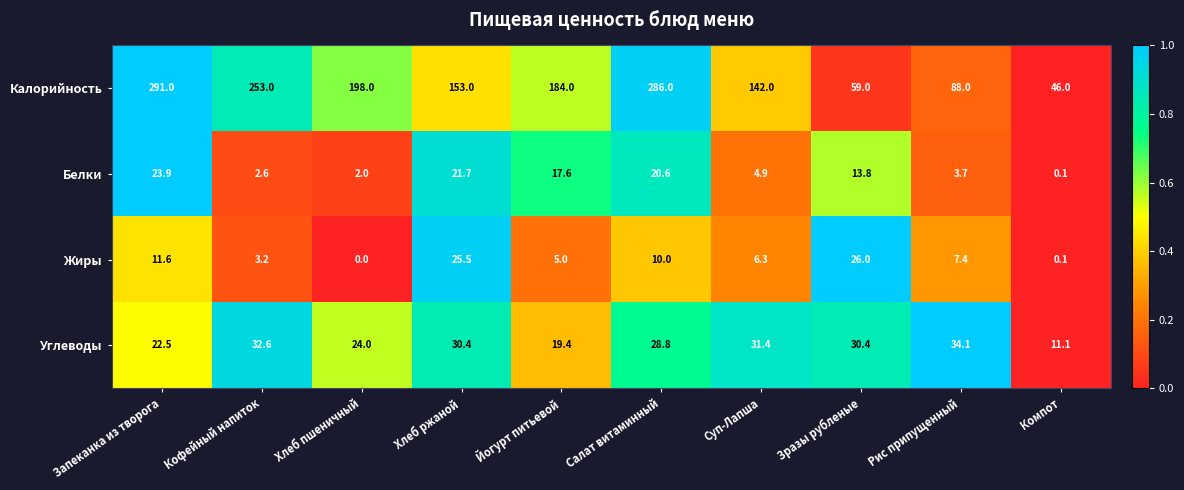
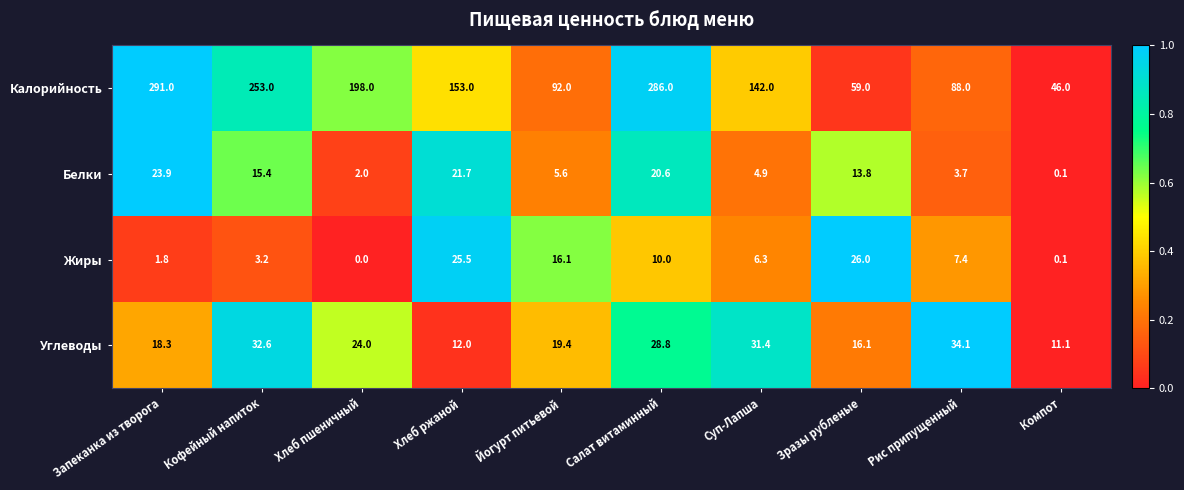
  {
    "Калорийность": {
      "Запеканка из творога": 291.0,
      "Кофейный напиток": 253.0,
      "Хлеб пшеничный": 198.0,
      "Хлеб ржаной": 153.0,
-     "Йогурт питьевой": 184.0,
+     "Йогурт питьевой": 92.0,
      "Салат витаминный": 286.0,
      "Суп-Лапша": 142.0,
      "Зразы рубленые": 59.0,
      "Рис припущенный": 88.0,
      "Компот": 46.0
    },
    "Белки": {
      "Запеканка из творога": 23.9,
-     "Кофейный напиток": 2.6,
+     "Кофейный напиток": 15.4,
      "Хлеб пшеничный": 2.0,
      "Хлеб ржаной": 21.7,
-     "Йогурт питьевой": 17.6,
+     "Йогурт питьевой": 5.6,
      "Салат витаминный": 20.6,
      "Суп-Лапша": 4.9,
      "Зразы рубленые": 13.8,
      "Рис припущенный": 3.7,
      "Компот": 0.1
    },
    "Жиры": {
-     "Запеканка из творога": 11.6,
+     "Запеканка из творога": 1.8,
      "Кофейный напиток": 3.2,
      "Хлеб пшеничный": 0.0,
      "Хлеб ржаной": 25.5,
-     "Йогурт питьевой": 5.0,
+     "Йогурт питьевой": 16.1,
      "Салат витаминный": 10.0,
      "Суп-Лапша": 6.3,
      "Зразы рубленые": 26.0,
      "Рис припущенный": 7.4,
      "Компот": 0.1
    },
    "Углеводы": {
-     "Запеканка из творога": 22.5,
+     "Запеканка из творога": 18.3,
      "Кофейный напиток": 32.6,
      "Хлеб пшеничный": 24.0,
-     "Хлеб ржаной": 30.4,
+     "Хлеб ржаной": 12.0,
      "Йогурт питьевой": 19.4,
      "Салат витаминный": 28.8,
      "Суп-Лапша": 31.4,
-     "Зразы рубленые": 30.4,
+     "Зразы рубленые": 16.1,
      "Рис припущенный": 34.1,
      "Компот": 11.1
    }
  }
